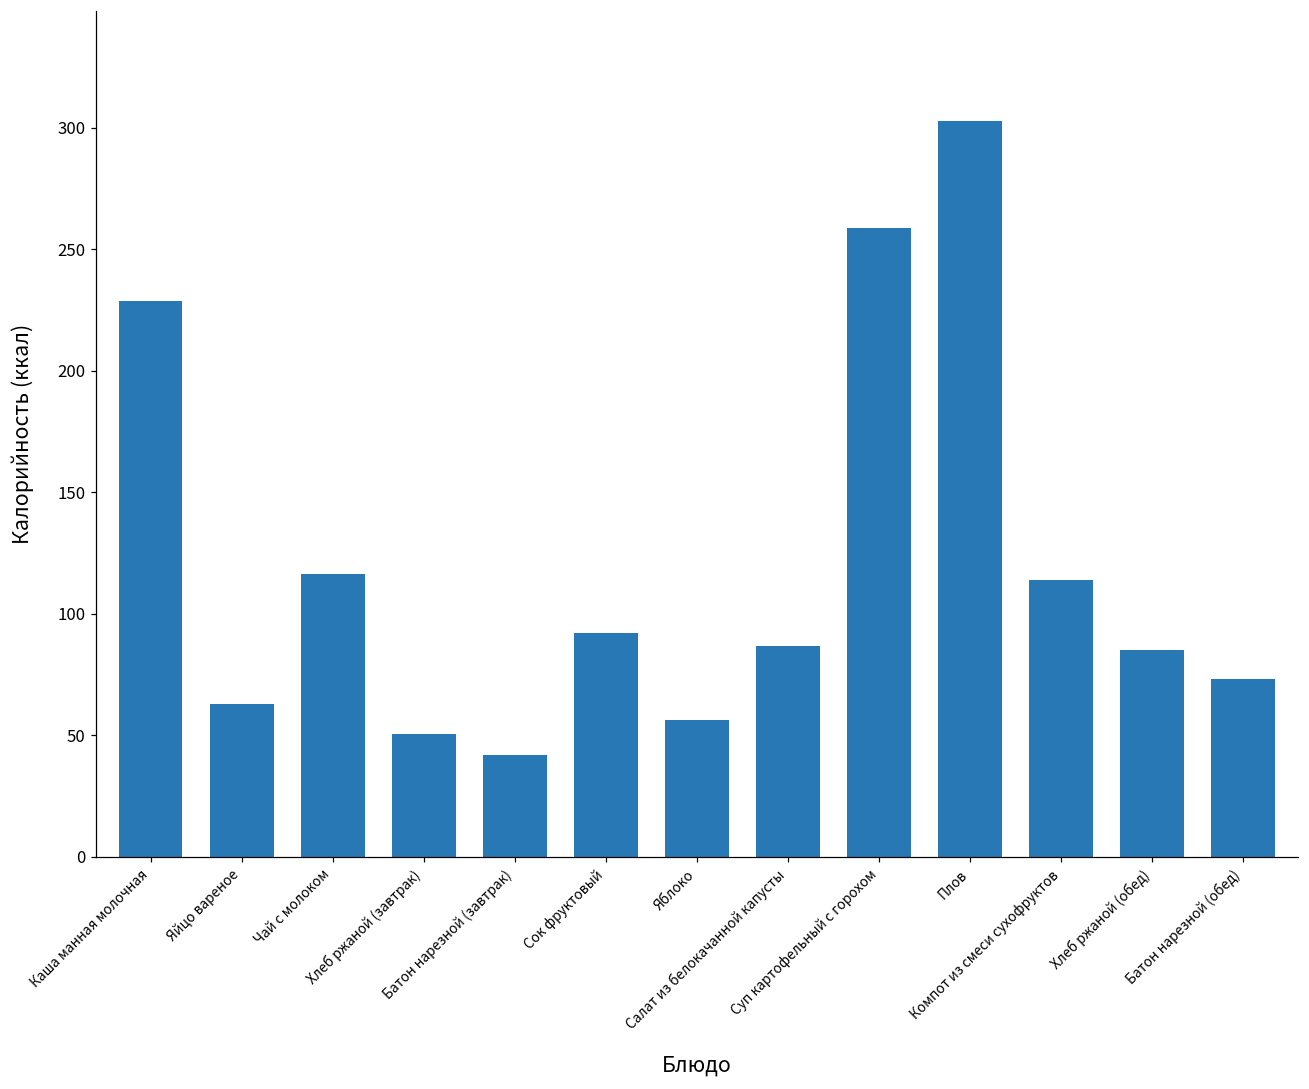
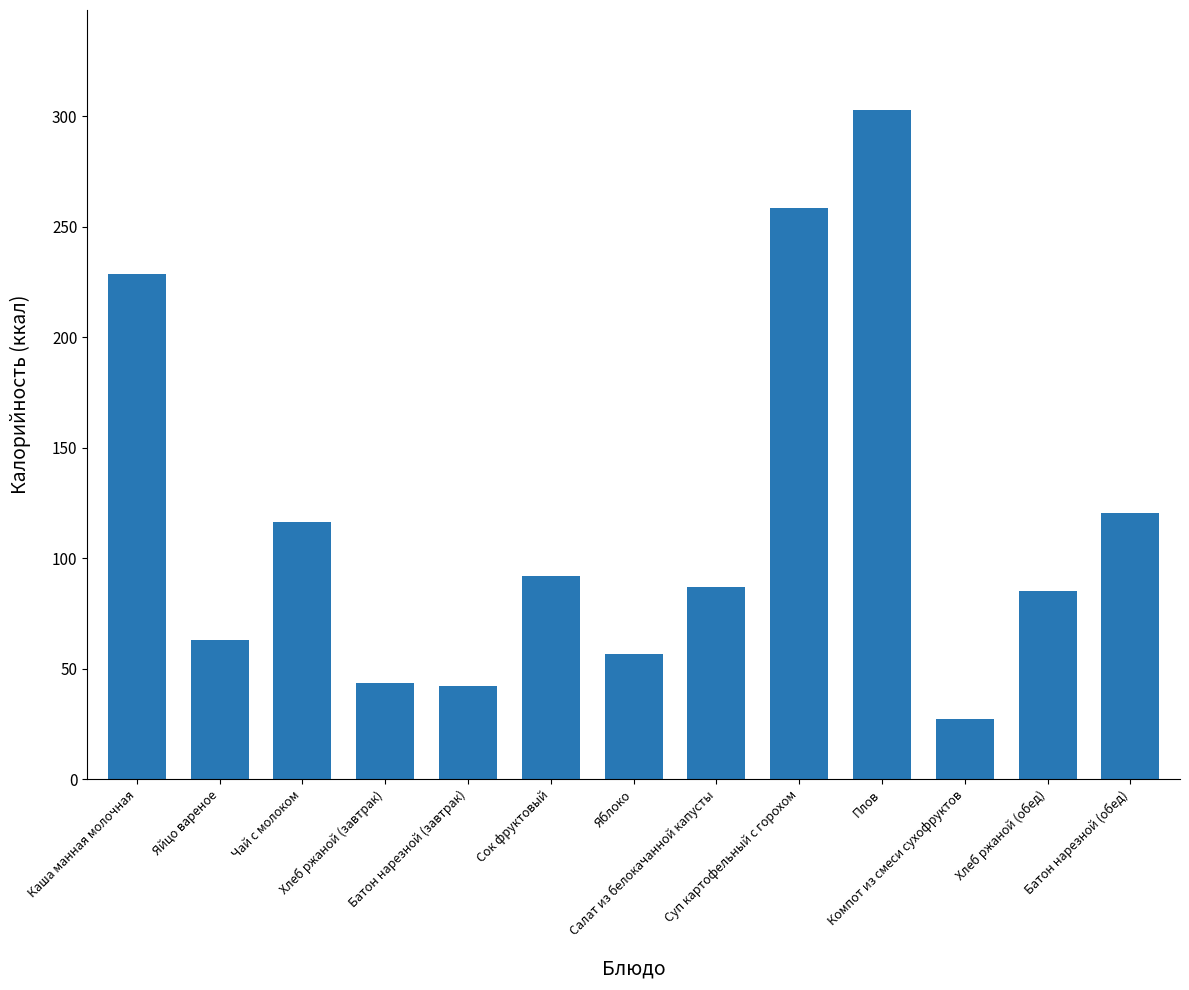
  {
    "Каша манная молочная": 229,
    "Яйцо вареное": 63,
    "Чай с молоком": 116,
-   "Хлеб ржаной (завтрак)": 51,
+   "Хлеб ржаной (завтрак)": 44,
    "Батон нарезной (завтрак)": 42,
    "Сок фруктовый": 92,
    "Яблоко": 56,
    "Салат из белокачанной капусты": 87,
    "Суп картофельный с горохом": 259,
    "Плов": 303,
-   "Компот из смеси сухофруктов": 114,
+   "Компот из смеси сухофруктов": 27,
    "Хлеб ржаной (обед)": 85,
-   "Батон нарезной (обед)": 73
+   "Батон нарезной (обед)": 121
  }
